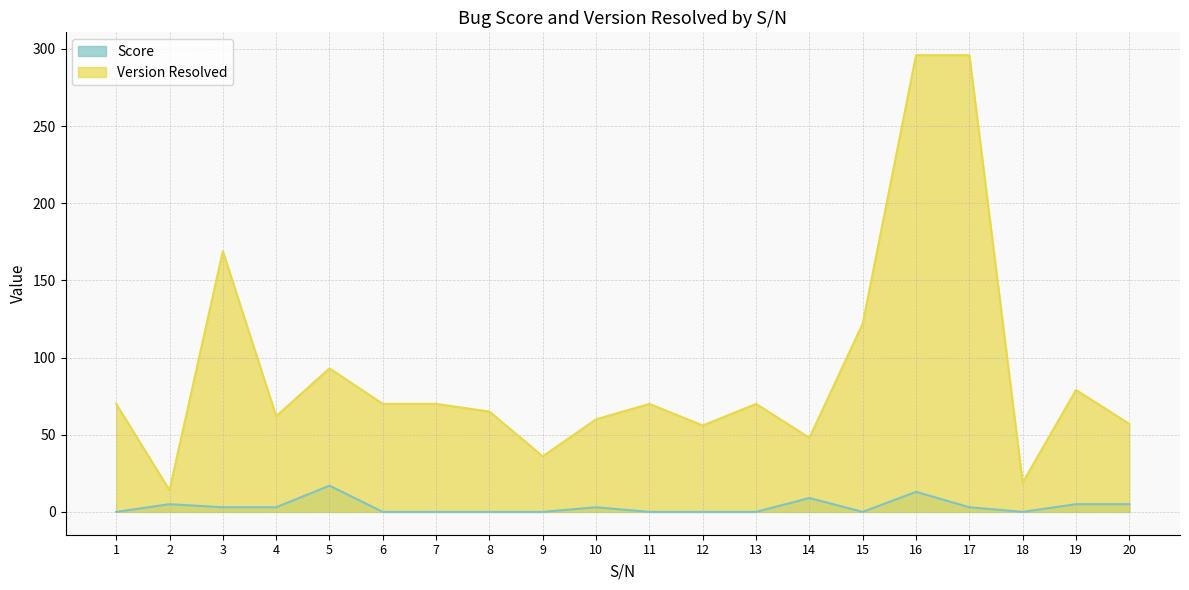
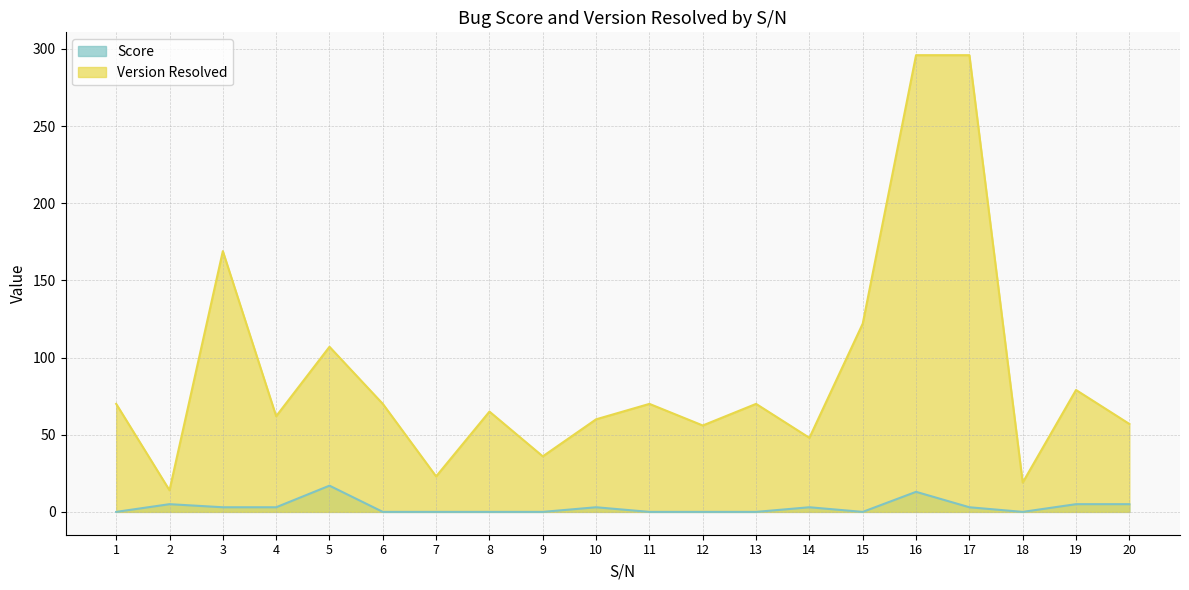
  {
    "Score": {
      "1": 0,
      "2": 5,
      "3": 3,
      "4": 3,
      "5": 17,
      "6": 0,
      "7": 0,
      "8": 0,
      "9": 0,
      "10": 3,
      "11": 0,
      "12": 0,
      "13": 0,
-     "14": 9,
+     "14": 3,
      "15": 0,
      "16": 13,
      "17": 3,
      "18": 0,
      "19": 5,
      "20": 5
    },
    "Version Resolved": {
      "1": 70,
      "2": 14,
      "3": 169,
      "4": 62,
-     "5": 93,
+     "5": 107,
      "6": 70,
-     "7": 70,
+     "7": 23,
      "8": 65,
      "9": 36,
      "10": 60,
      "11": 70,
      "12": 56,
      "13": 70,
      "14": 48,
      "15": 122,
      "16": 296,
      "17": 296,
      "18": 19,
      "19": 79,
      "20": 57
    }
  }
